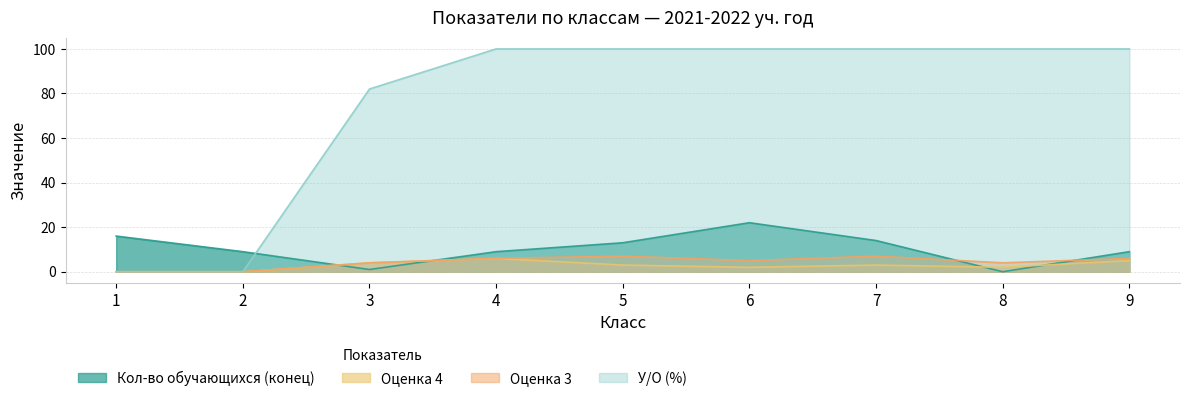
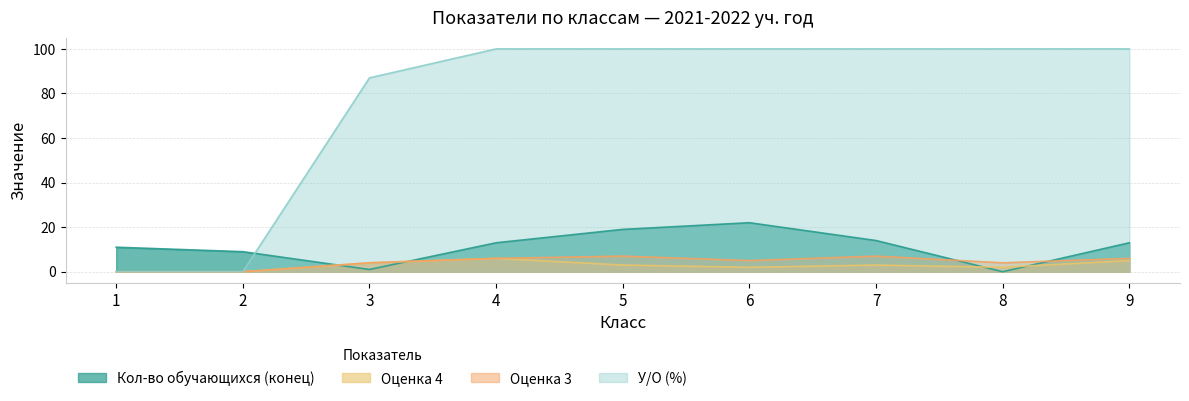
  {
    "Кол-во обучающихся (конец)": {
-     "1": 16,
+     "1": 11,
      "2": 9,
      "3": 1,
-     "4": 9,
-     "5": 13,
+     "4": 13,
+     "5": 19,
      "6": 22,
      "7": 14,
      "8": 0,
-     "9": 9
+     "9": 13
    },
    "У/О (%)": {
-     "3": 82,
+     "3": 87,
      "4": 100,
      "5": 100,
      "6": 100,
      "7": 100,
      "8": 100,
      "9": 100
    }
  }
